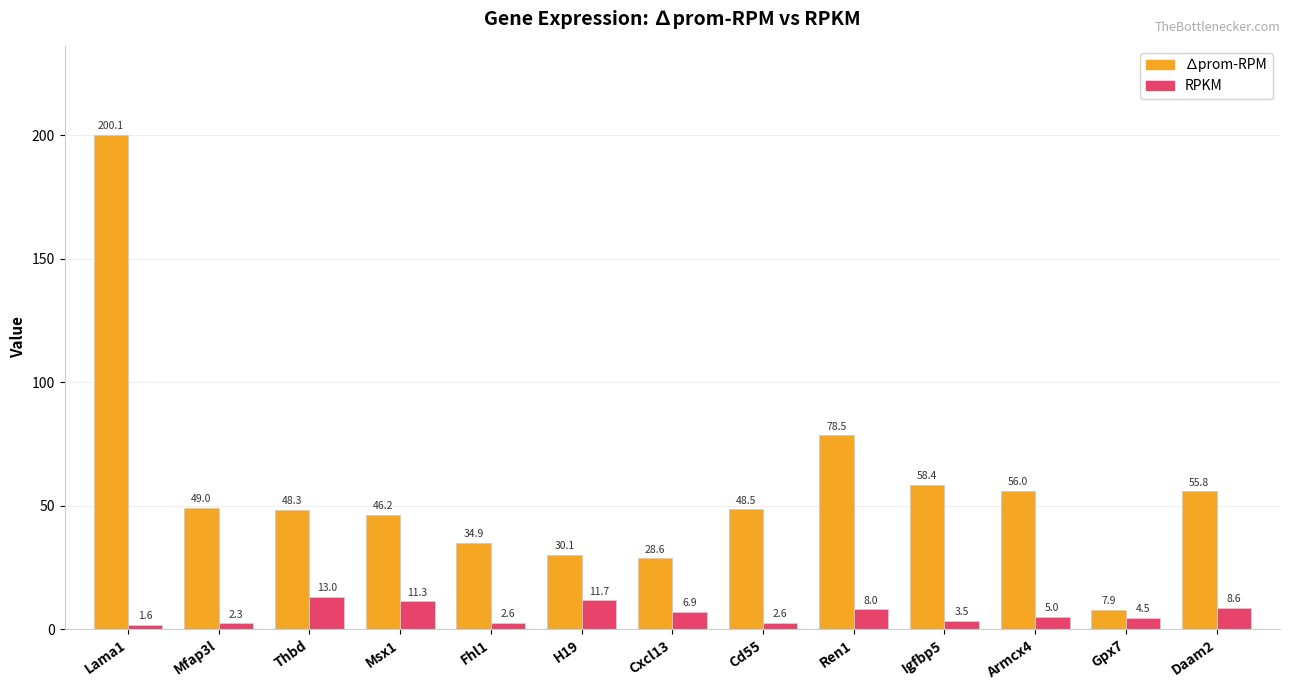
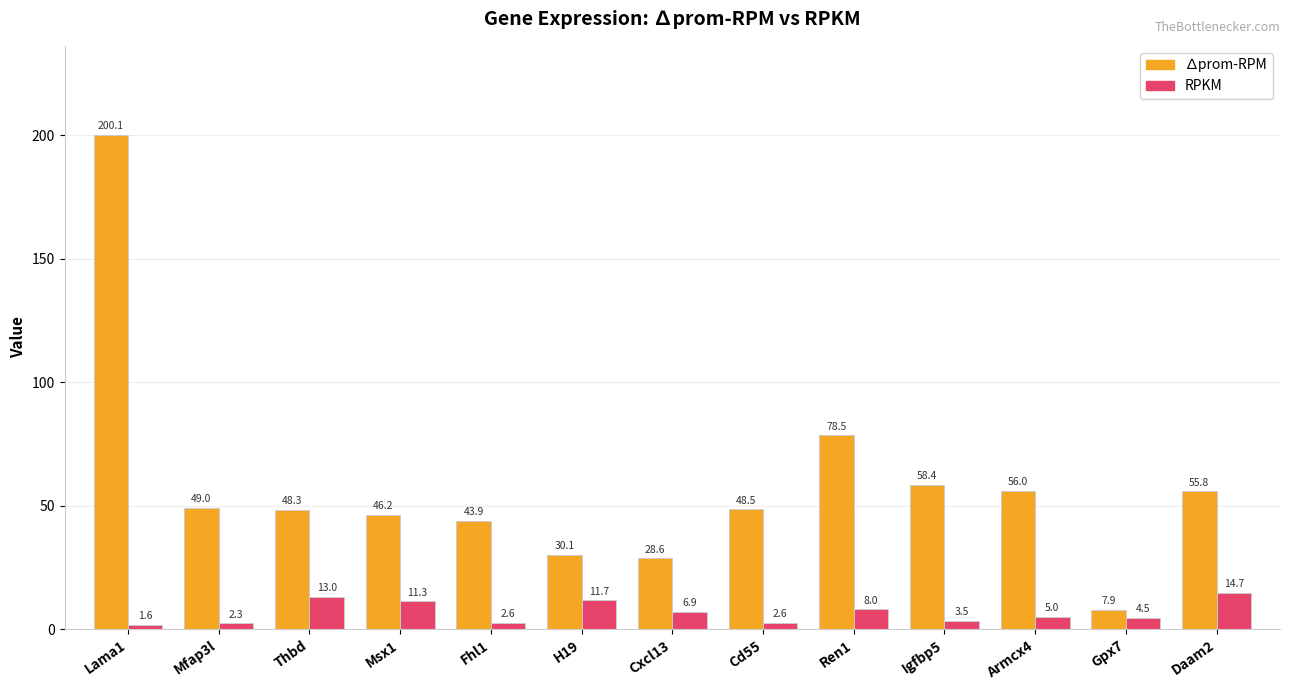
  {
    "∆prom-RPM": {
      "Lama1": 200.1,
      "Mfap3l": 49.0,
      "Thbd": 48.3,
      "Msx1": 46.2,
-     "Fhl1": 34.9,
+     "Fhl1": 43.9,
      "H19": 30.1,
      "Cxcl13": 28.6,
      "Cd55": 48.5,
      "Ren1": 78.5,
      "Igfbp5": 58.4,
      "Armcx4": 56.0,
      "Gpx7": 7.9,
      "Daam2": 55.8
    },
    "RPKM": {
      "Lama1": 1.6,
      "Mfap3l": 2.3,
      "Thbd": 13.0,
      "Msx1": 11.3,
      "Fhl1": 2.6,
      "H19": 11.7,
      "Cxcl13": 6.9,
      "Cd55": 2.6,
      "Ren1": 8.0,
      "Igfbp5": 3.5,
      "Armcx4": 5.0,
      "Gpx7": 4.5,
-     "Daam2": 8.6
+     "Daam2": 14.7
    }
  }
